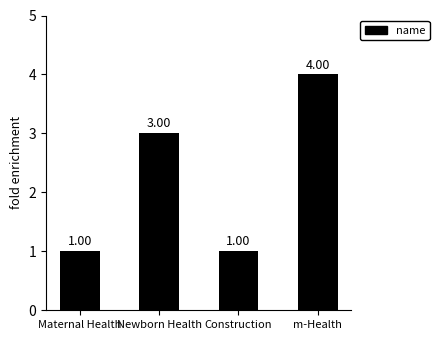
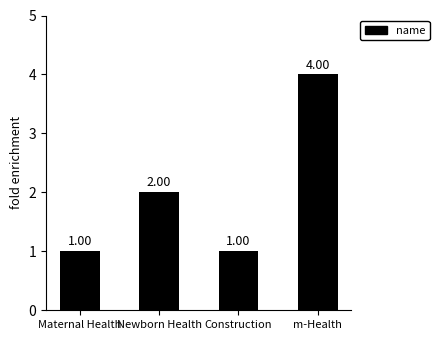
  {
    "Maternal Health": 1.00,
-   "Newborn Health": 3.00,
+   "Newborn Health": 2.00,
    "Construction": 1.00,
    "m-Health": 4.00
  }
